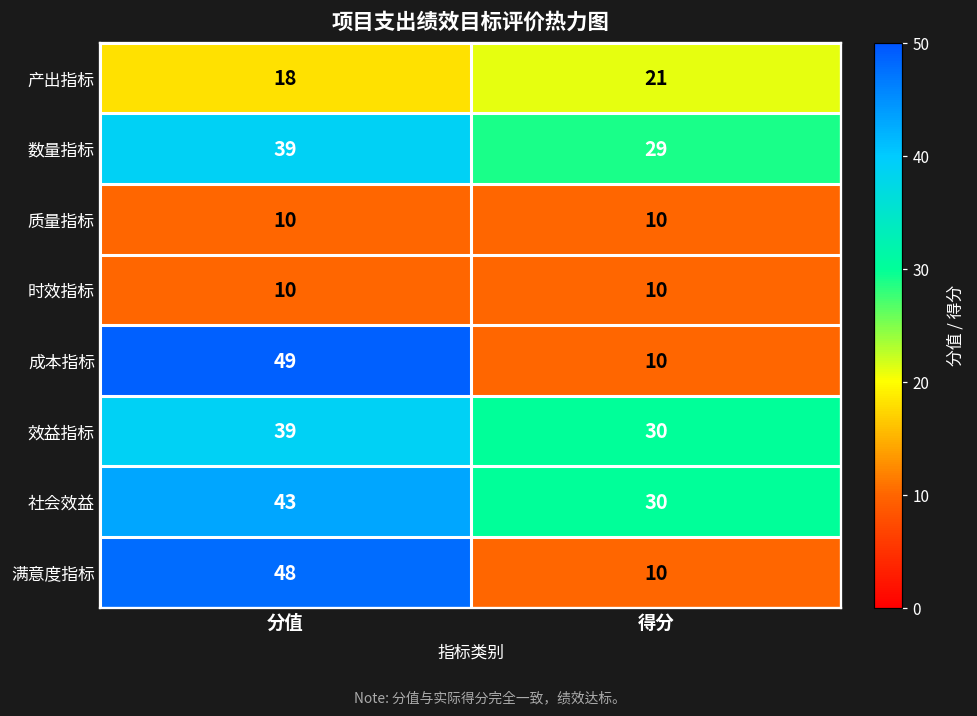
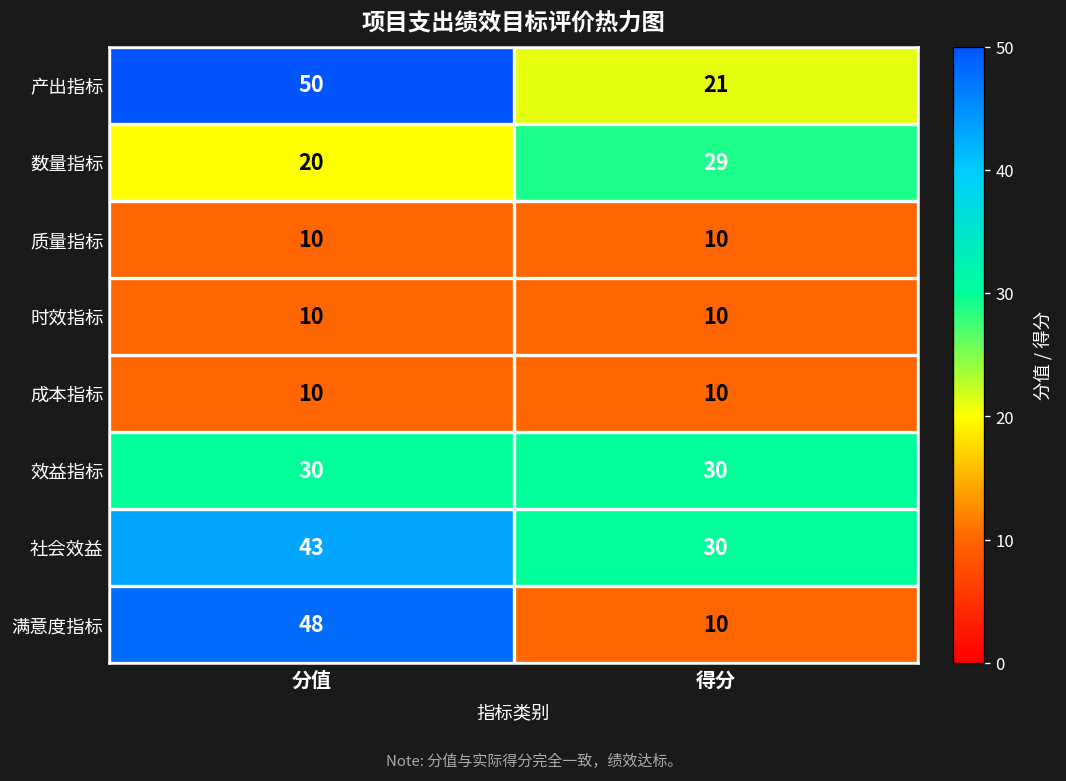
  {
    "产出指标": {
-     "分值": 18,
+     "分值": 50,
      "得分": 21
    },
    "数量指标": {
-     "分值": 39,
+     "分值": 20,
      "得分": 29
    },
    "质量指标": {
      "分值": 10,
      "得分": 10
    },
    "时效指标": {
      "分值": 10,
      "得分": 10
    },
    "成本指标": {
-     "分值": 49,
+     "分值": 10,
      "得分": 10
    },
    "效益指标": {
-     "分值": 39,
+     "分值": 30,
      "得分": 30
    },
    "社会效益": {
      "分值": 43,
      "得分": 30
    },
    "满意度指标": {
      "分值": 48,
      "得分": 10
    }
  }
